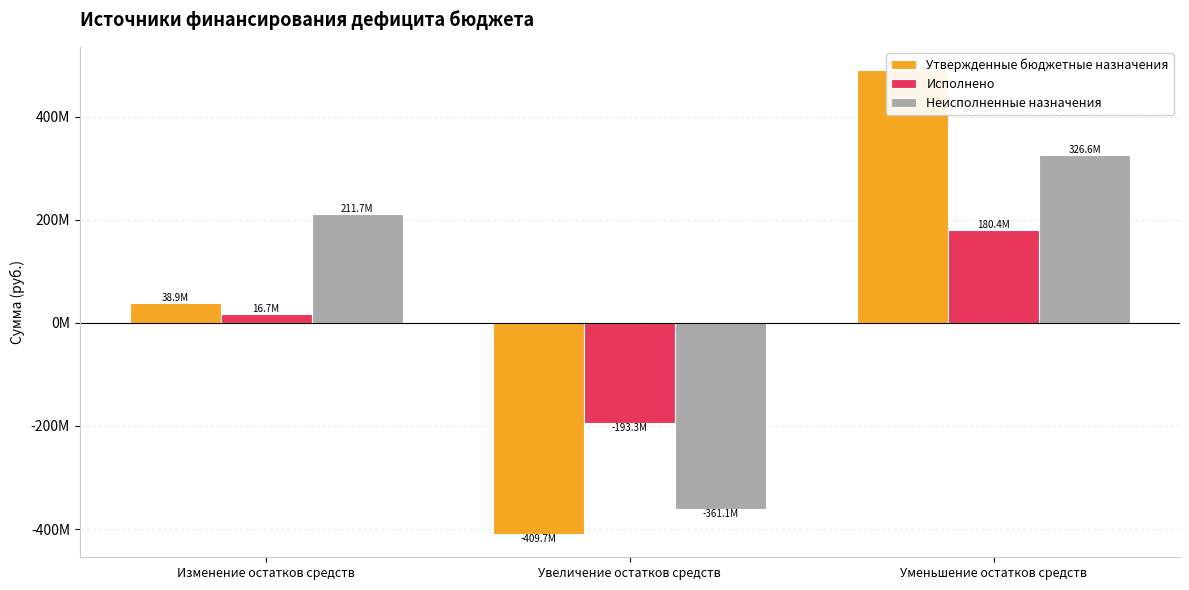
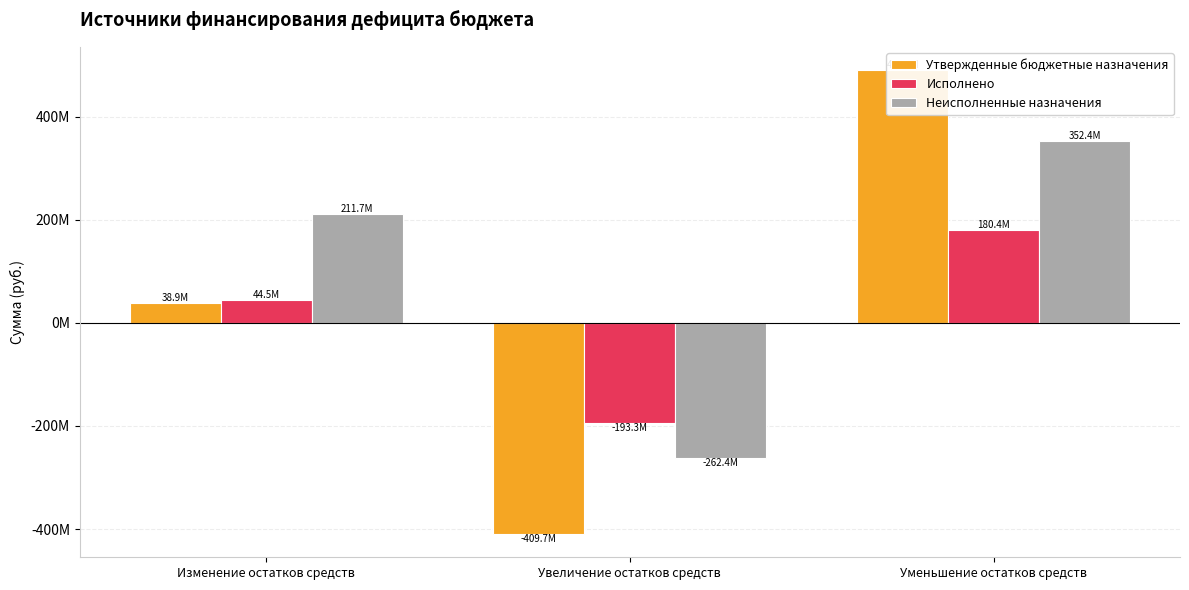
  {
    "Утвержденные бюджетные назначения": {
      "Изменение остатков средств": "38.9M",
      "Увеличение остатков средств": "-409.7M"
    },
    "Исполнено": {
-     "Изменение остатков средств": "16.7M",
+     "Изменение остатков средств": "44.5M",
      "Увеличение остатков средств": "-193.3M",
      "Уменьшение остатков средств": "180.4M"
    },
    "Неисполненные назначения": {
      "Изменение остатков средств": "211.7M",
-     "Увеличение остатков средств": "-361.1M",
-     "Уменьшение остатков средств": "326.6M"
+     "Увеличение остатков средств": "-262.4M",
+     "Уменьшение остатков средств": "352.4M"
    }
  }
